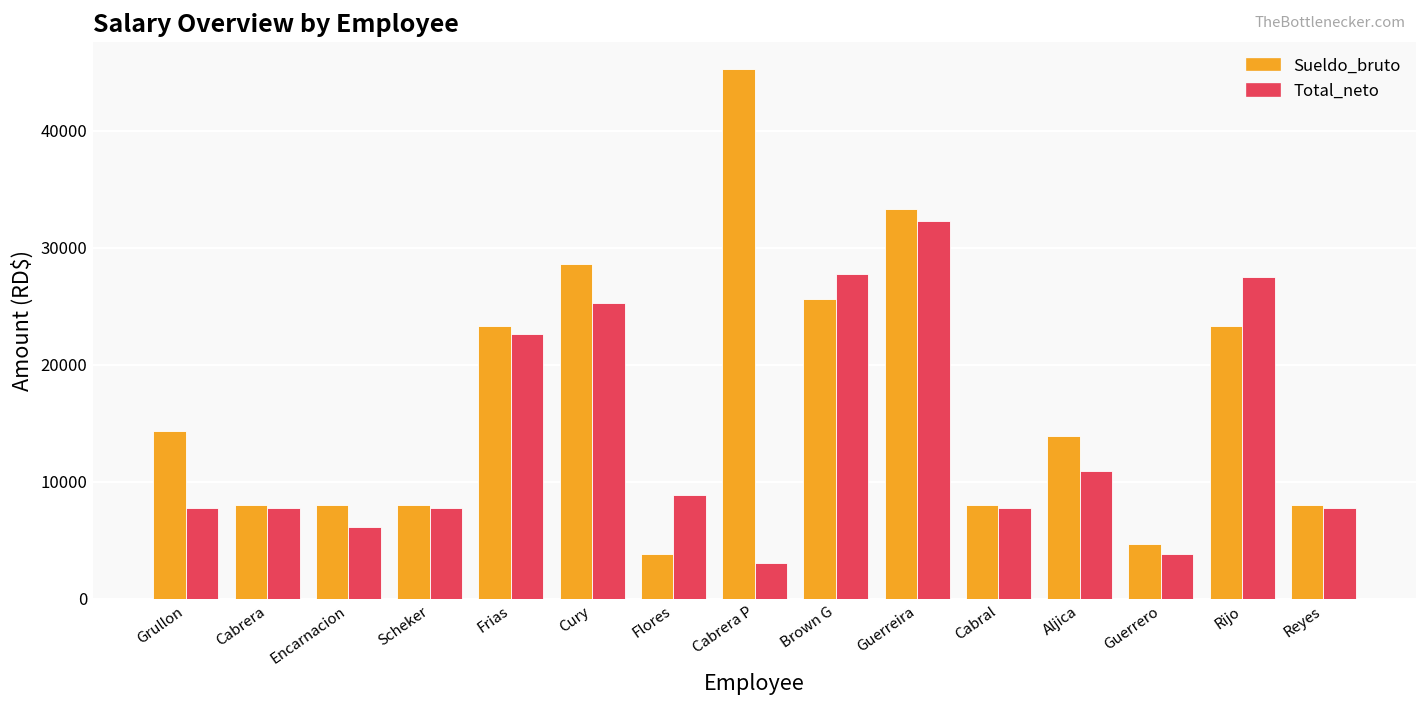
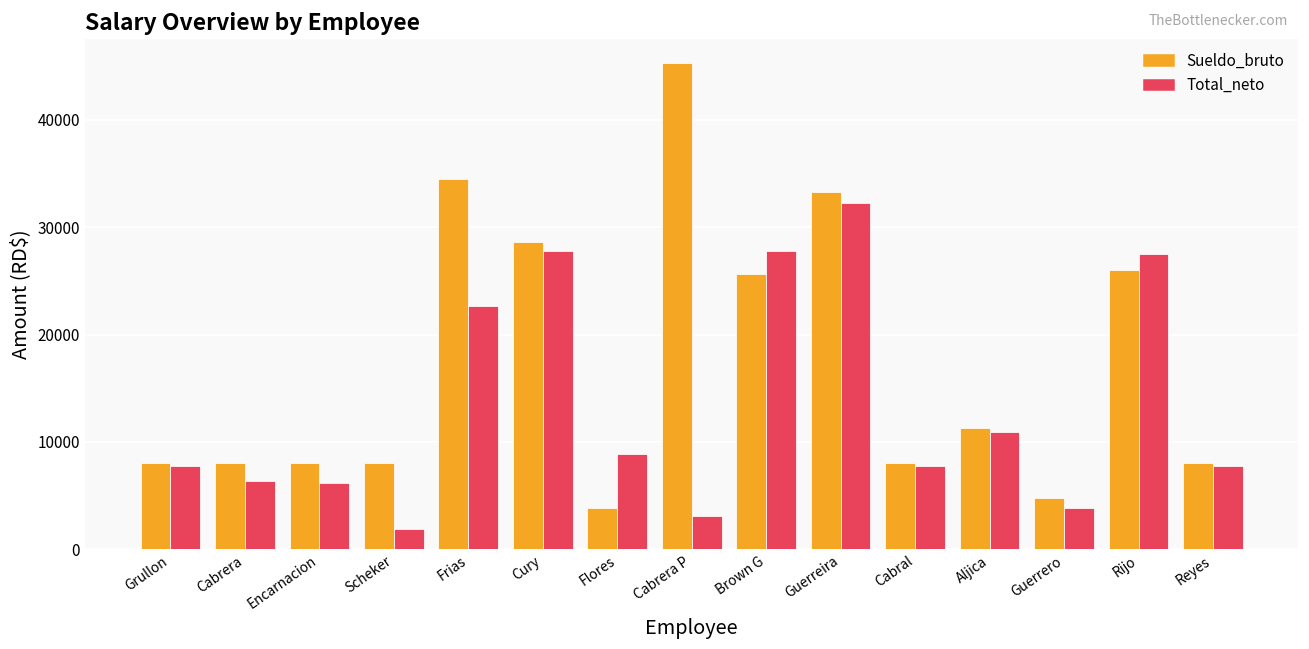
  {
    "Sueldo_bruto": {
-     "Grullon": 14000,
+     "Grullon": 8000,
      "Cabrera": 8000,
      "Encarnacion": 8000,
      "Scheker": 8000,
-     "Frias": 23000,
+     "Frias": 35000,
      "Cury": 29000,
      "Flores": 4000,
      "Cabrera P": 45000,
      "Brown G": 26000,
      "Guerreira": 33000,
      "Cabral": 8000,
-     "Aljica": 14000,
+     "Aljica": 11000,
      "Guerrero": 5000,
-     "Rijo": 23000,
+     "Rijo": 26000,
      "Reyes": 8000
    },
    "Total_neto": {
      "Grullon": 8000,
-     "Cabrera": 8000,
+     "Cabrera": 6000,
      "Encarnacion": 6000,
-     "Scheker": 8000,
+     "Scheker": 2000,
      "Frias": 23000,
-     "Cury": 25000,
+     "Cury": 28000,
      "Flores": 9000,
      "Cabrera P": 3000,
      "Brown G": 28000,
      "Guerreira": 32000,
      "Cabral": 8000,
      "Aljica": 11000,
      "Guerrero": 4000,
      "Rijo": 27000,
      "Reyes": 8000
    }
  }
